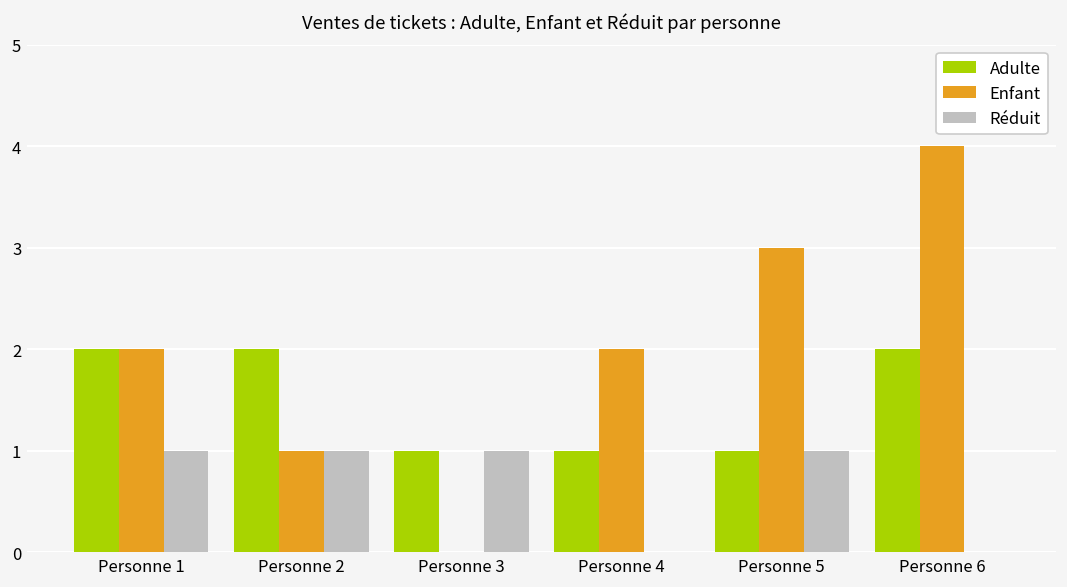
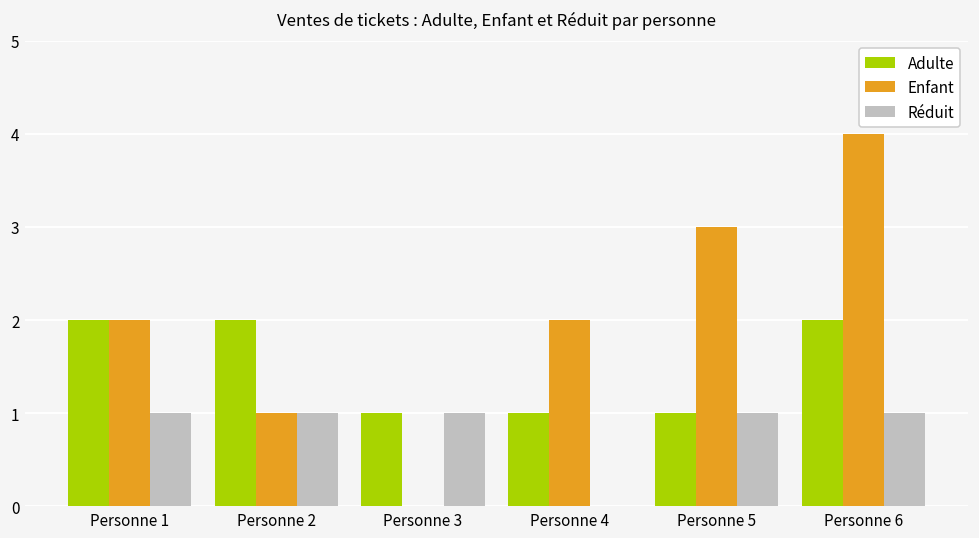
  {
    "Adulte": {
      "Personne 1": 2,
      "Personne 2": 2,
      "Personne 3": 1,
      "Personne 4": 1,
      "Personne 5": 1,
      "Personne 6": 2
    },
    "Enfant": {
      "Personne 1": 2,
      "Personne 2": 1,
      "Personne 3": 0,
      "Personne 4": 2,
      "Personne 5": 3,
      "Personne 6": 4
    },
    "Réduit": {
      "Personne 1": 1,
      "Personne 2": 1,
      "Personne 3": 1,
      "Personne 4": 0,
      "Personne 5": 1,
-     "Personne 6": 0
+     "Personne 6": 1
    }
  }
